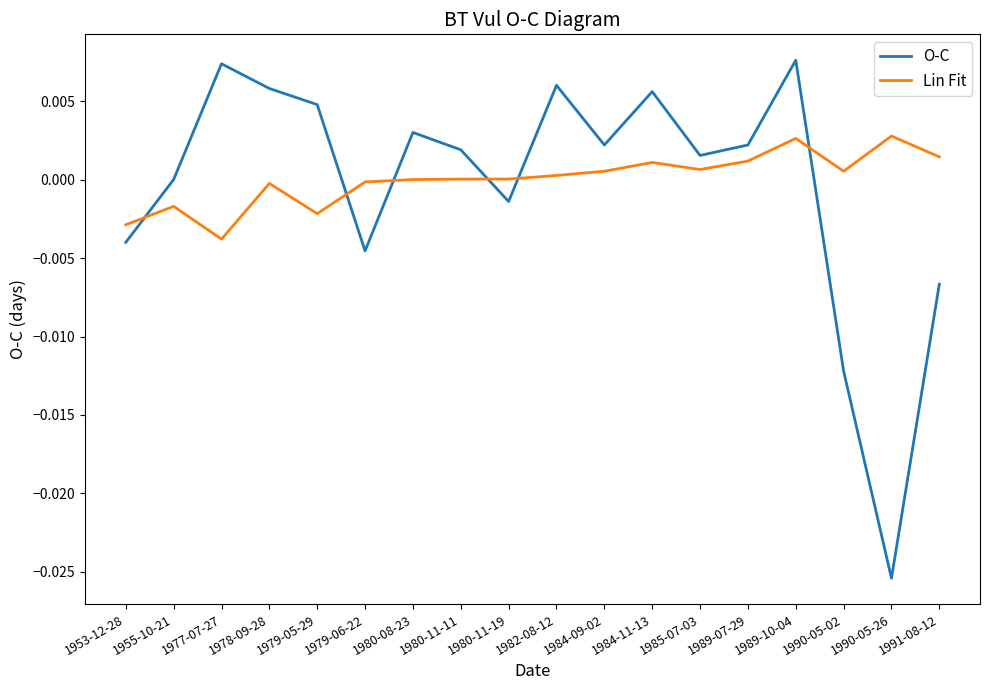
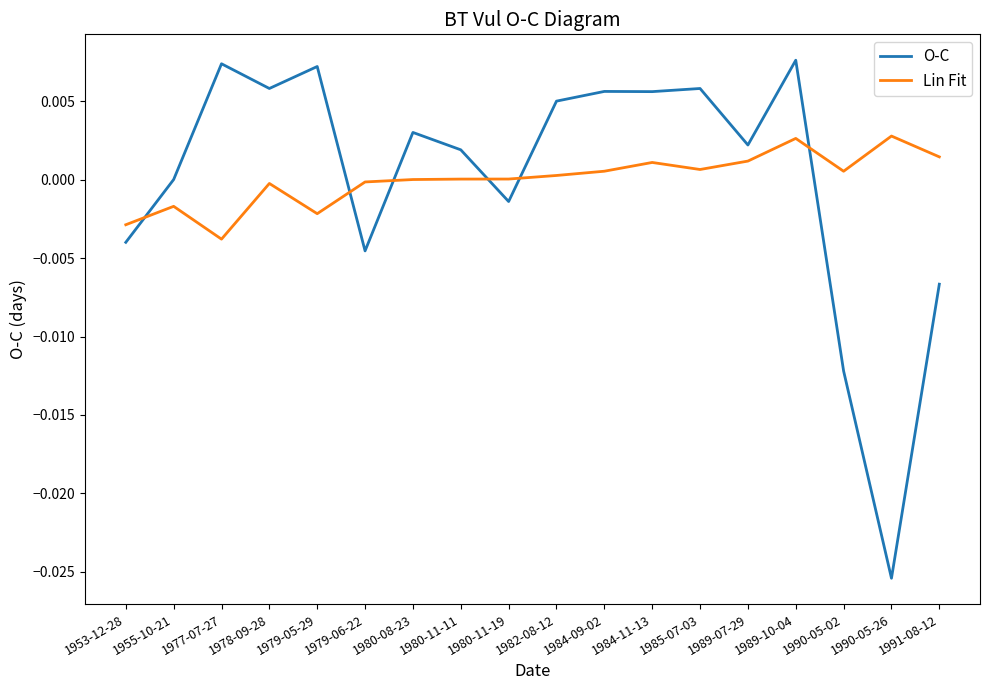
  {
    "O-C": {
      "1953-12-28": -0.0040,
      "1955-10-21": 0.0000,
      "1977-07-27": 0.0074,
      "1978-09-28": 0.0058,
-     "1979-05-29": 0.0048,
+     "1979-05-29": 0.0072,
      "1979-06-22": -0.0045,
      "1980-08-23": 0.0030,
      "1980-11-11": 0.0019,
      "1980-11-19": -0.0014,
-     "1982-08-12": 0.0060,
-     "1984-09-02": 0.0022,
+     "1982-08-12": 0.0050,
+     "1984-09-02": 0.0056,
      "1984-11-13": 0.0056,
-     "1985-07-03": 0.0015,
+     "1985-07-03": 0.0058,
      "1989-07-29": 0.0022,
      "1989-10-04": 0.0076,
      "1990-05-02": -0.0122,
      "1990-05-26": -0.0254,
      "1991-08-12": -0.0067
    },
    "Lin Fit": {
      "1953-12-28": -0.0029,
      "1955-10-21": -0.0017,
      "1977-07-27": -0.0038,
      "1978-09-28": -0.0003,
      "1979-05-29": -0.0022,
      "1979-06-22": -0.0002,
      "1980-08-23": 0.0000,
      "1980-11-11": 0.0000,
      "1980-11-19": 0.0000,
      "1982-08-12": 0.0003,
      "1984-09-02": 0.0005,
      "1984-11-13": 0.0011,
      "1985-07-03": 0.0006,
      "1989-07-29": 0.0012,
      "1989-10-04": 0.0026,
      "1990-05-02": 0.0005,
      "1990-05-26": 0.0028,
      "1991-08-12": 0.0014
    }
  }
